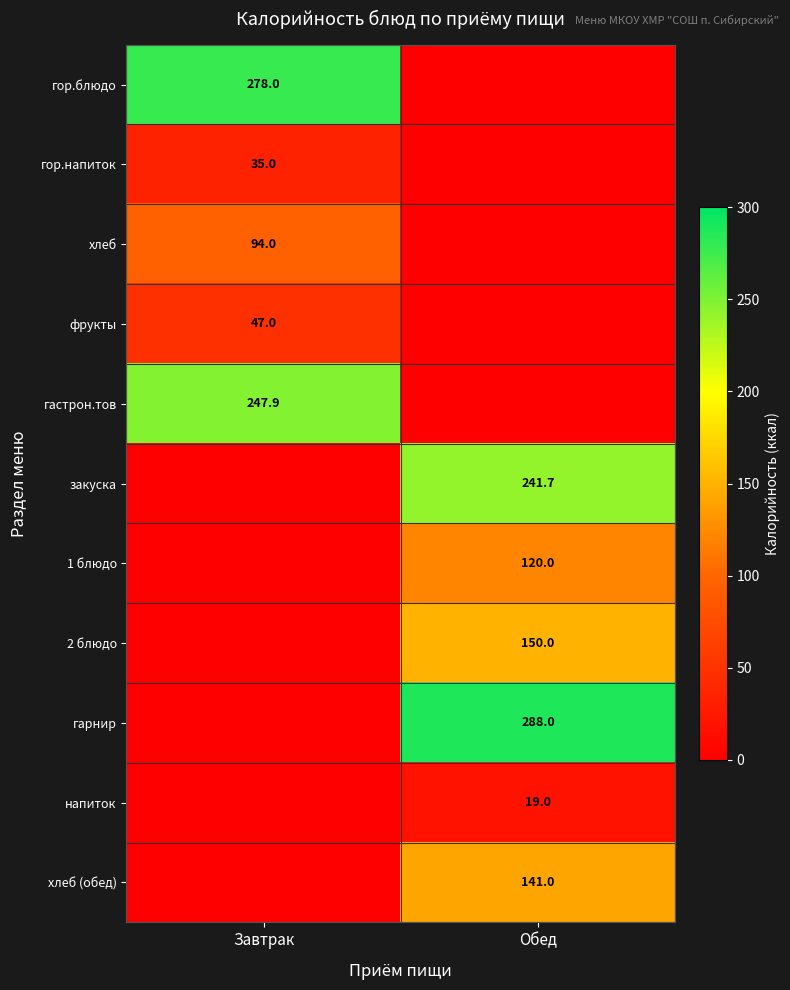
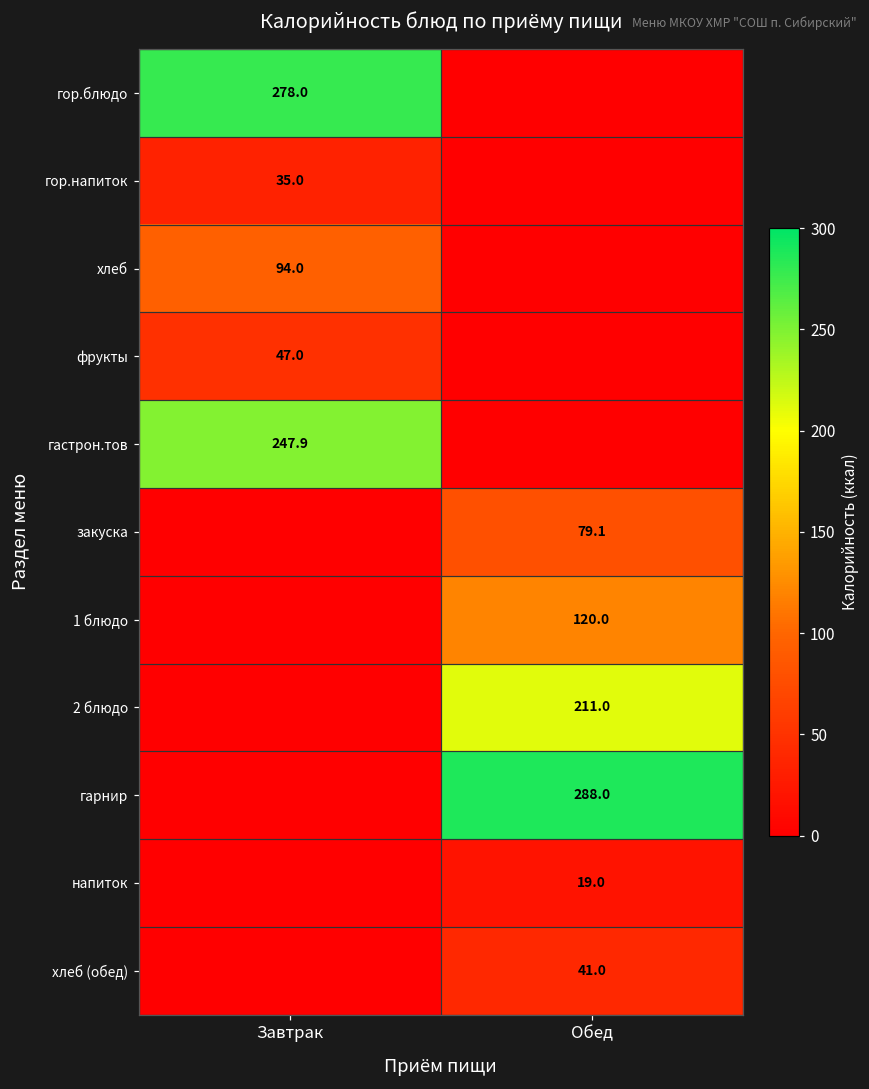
  {
    "гор.блюдо": {
      "Завтрак": 278.0
    },
    "гор.напиток": {
      "Завтрак": 35.0
    },
    "хлеб": {
      "Завтрак": 94.0
    },
    "фрукты": {
      "Завтрак": 47.0
    },
    "гастрон.тов": {
      "Завтрак": 247.9
    },
    "закуска": {
-     "Обед": 241.7
+     "Обед": 79.1
    },
    "1 блюдо": {
      "Обед": 120.0
    },
    "2 блюдо": {
-     "Обед": 150.0
+     "Обед": 211.0
    },
    "гарнир": {
      "Обед": 288.0
    },
    "напиток": {
      "Обед": 19.0
    },
    "хлеб (обед)": {
-     "Обед": 141.0
+     "Обед": 41.0
    }
  }
